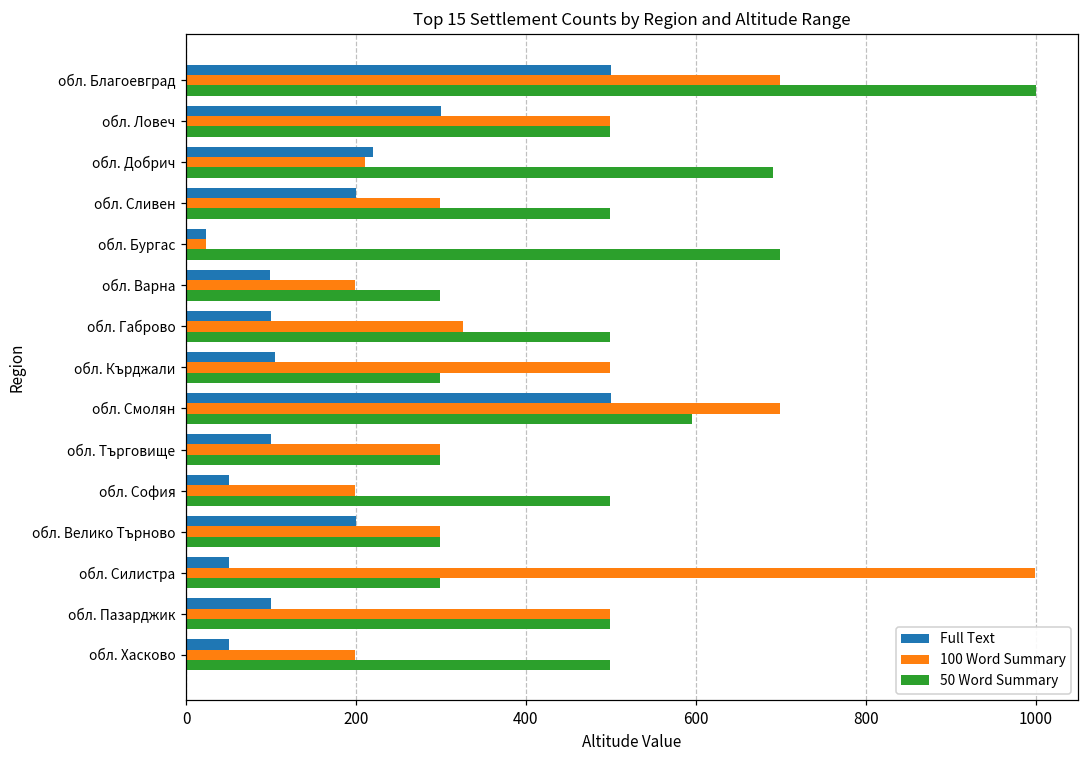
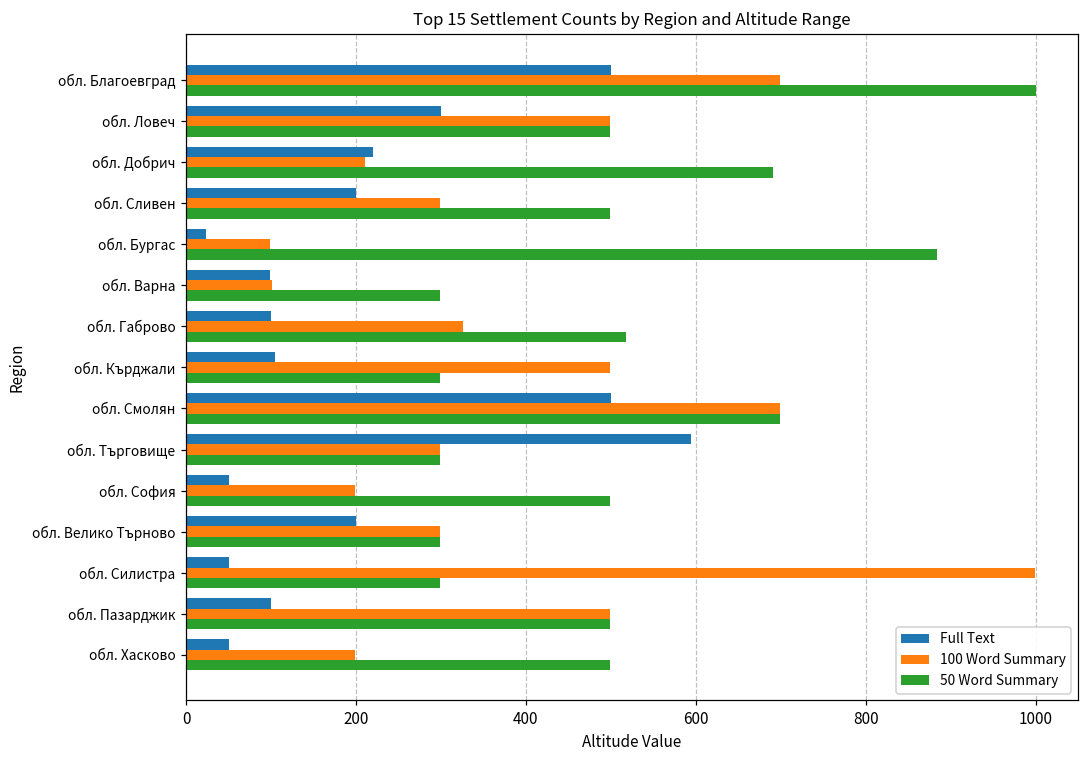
  {
    "Full Text": {
      "обл. Благоевград": 500,
      "обл. Ловеч": 300,
      "обл. Добрич": 220,
      "обл. Сливен": 200,
      "обл. Бургас": 20,
      "обл. Варна": 100,
      "обл. Габрово": 100,
      "обл. Кърджали": 110,
      "обл. Смолян": 500,
-     "обл. Търговище": 100,
+     "обл. Търговище": 590,
      "обл. София": 50,
      "обл. Велико Търново": 200,
      "обл. Силистра": 50,
      "обл. Пазарджик": 100,
      "обл. Хасково": 50
    },
    "100 Word Summary": {
      "обл. Благоевград": 700,
      "обл. Ловеч": 500,
      "обл. Добрич": 210,
      "обл. Сливен": 300,
-     "обл. Бургас": 20,
-     "обл. Варна": 200,
+     "обл. Бургас": 100,
+     "обл. Варна": 100,
      "обл. Габрово": 330,
      "обл. Кърджали": 500,
      "обл. Смолян": 700,
      "обл. Търговище": 300,
      "обл. София": 200,
      "обл. Велико Търново": 300,
      "обл. Силистра": 1000,
      "обл. Пазарджик": 500,
      "обл. Хасково": 200
    },
    "50 Word Summary": {
      "обл. Благоевград": 1000,
      "обл. Ловеч": 500,
      "обл. Добрич": 690,
      "обл. Сливен": 500,
-     "обл. Бургас": 700,
+     "обл. Бургас": 880,
      "обл. Варна": 300,
-     "обл. Габрово": 500,
+     "обл. Габрово": 520,
      "обл. Кърджали": 300,
-     "обл. Смолян": 600,
+     "обл. Смолян": 700,
      "обл. Търговище": 300,
      "обл. София": 500,
      "обл. Велико Търново": 300,
      "обл. Силистра": 300,
      "обл. Пазарджик": 500,
      "обл. Хасково": 500
    }
  }
